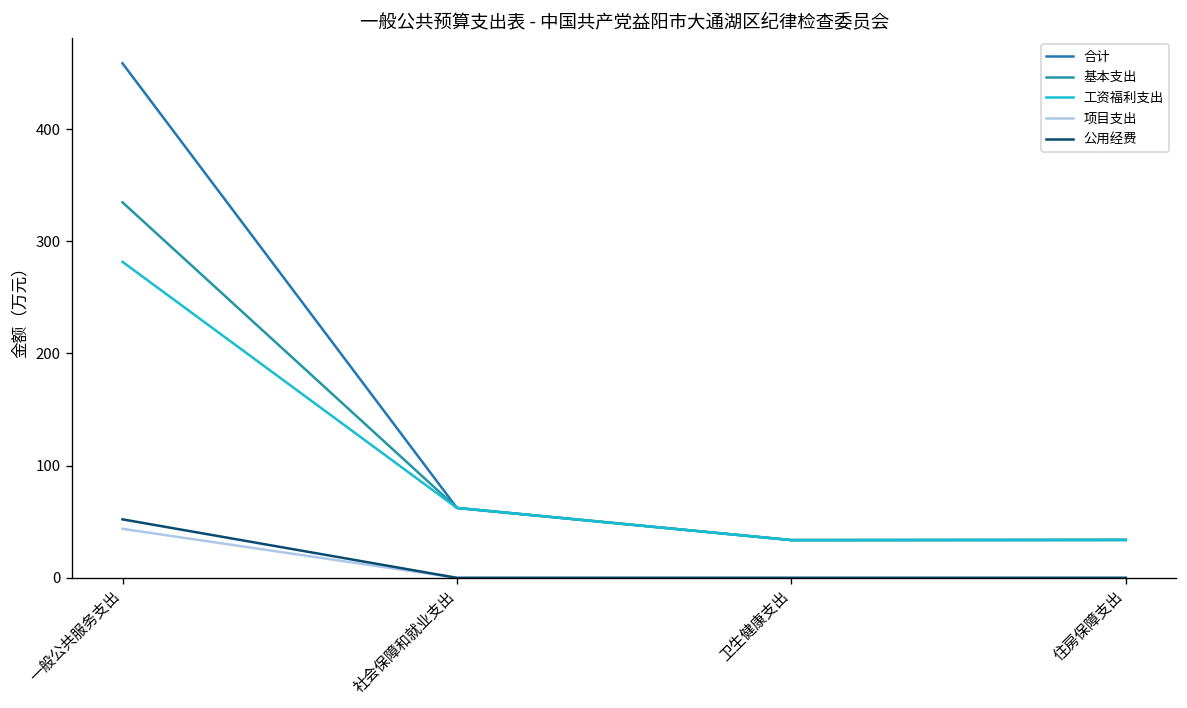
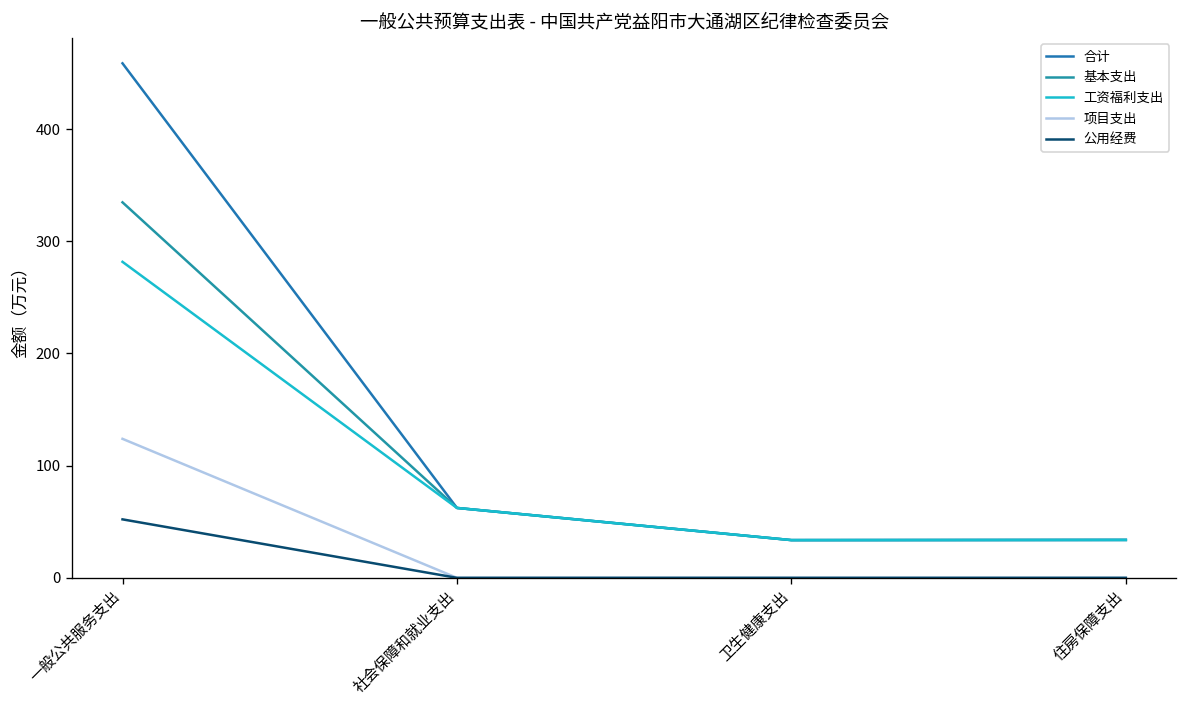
  {
    "项目支出": {
-     "一般公共服务支出": 40
+     "一般公共服务支出": 120
    },
    "公用经费": {
      "一般公共服务支出": 50
    }
  }
